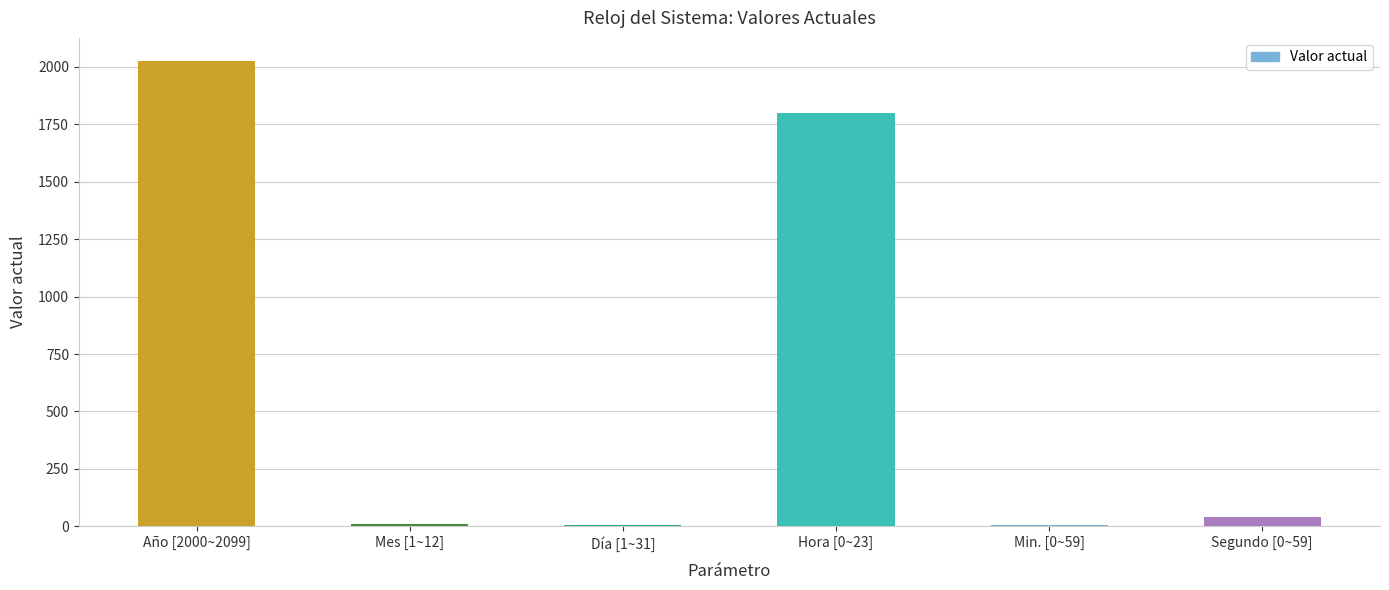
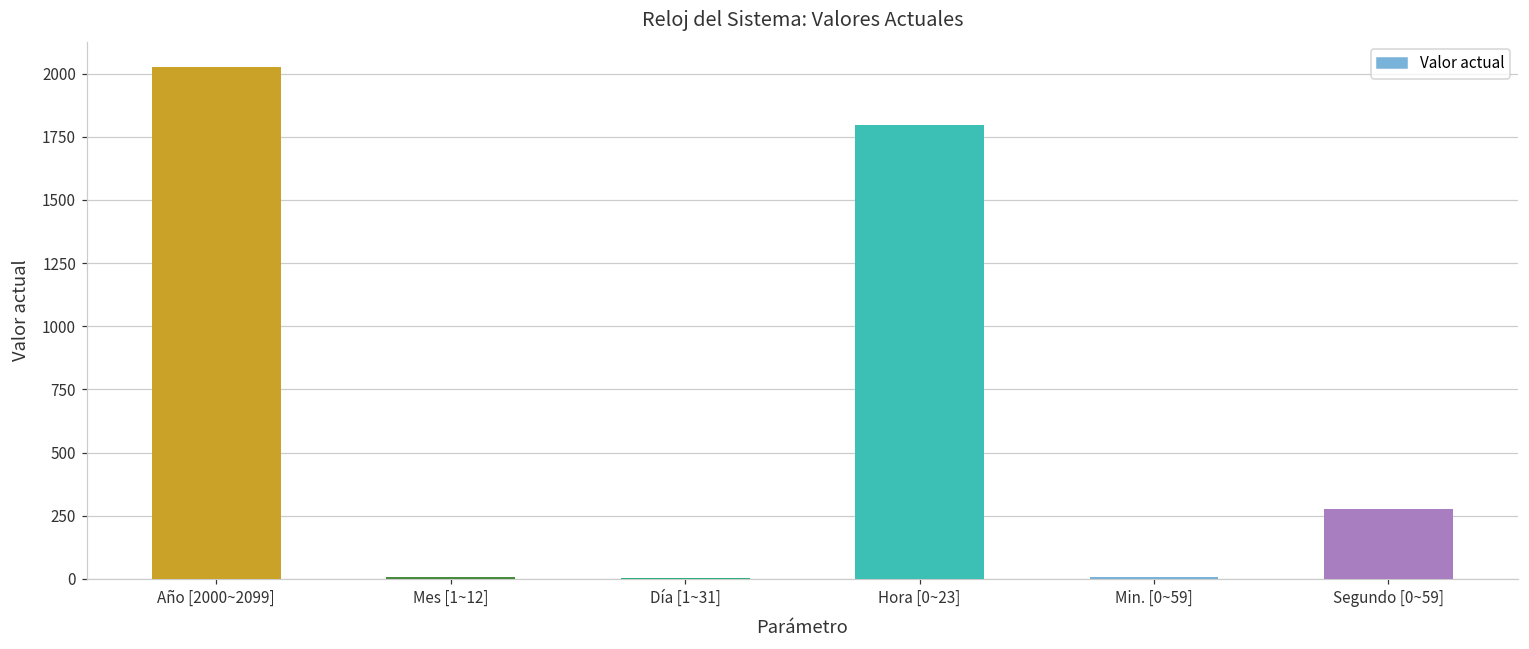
  {
    "Año [2000~2099]": 2030,
    "Hora [0~23]": 1800,
-   "Segundo [0~59]": 40
+   "Segundo [0~59]": 280
  }
